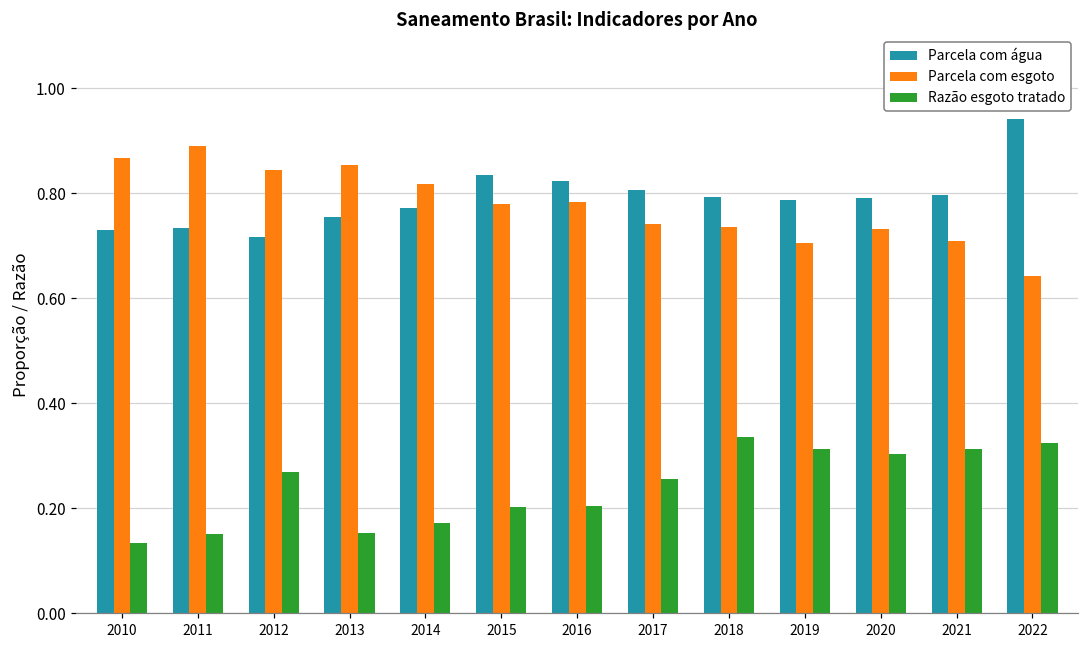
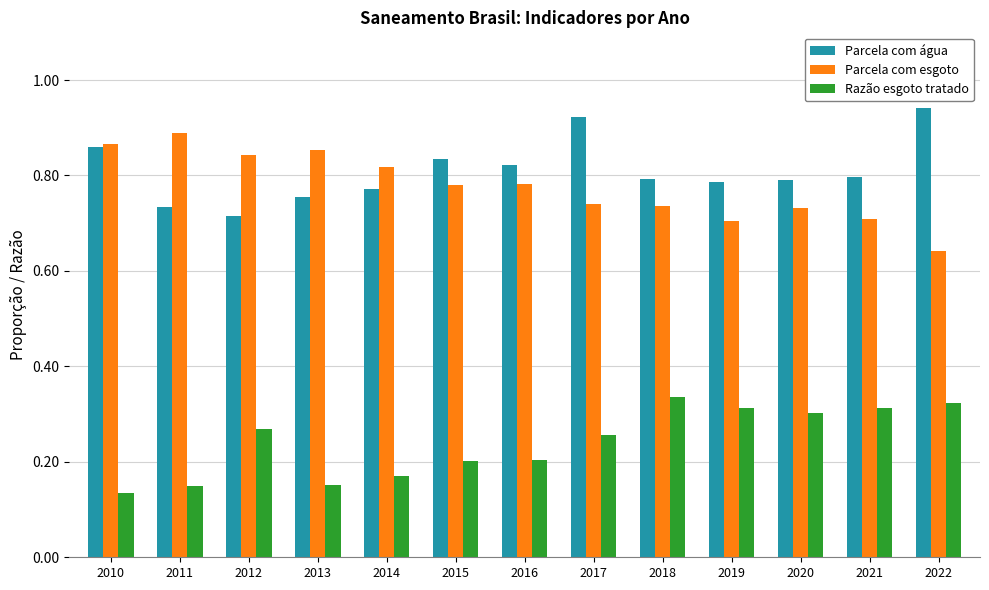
  {
    "Parcela com água": {
-     "2010": 0.73,
+     "2010": 0.86,
      "2011": 0.73,
      "2012": 0.72,
      "2013": 0.76,
      "2014": 0.77,
      "2015": 0.83,
      "2016": 0.82,
-     "2017": 0.81,
+     "2017": 0.92,
      "2018": 0.79,
      "2019": 0.79,
      "2020": 0.79,
      "2021": 0.80,
      "2022": 0.94
    },
    "Parcela com esgoto": {
      "2010": 0.87,
      "2011": 0.89,
      "2012": 0.84,
      "2013": 0.85,
      "2014": 0.82,
      "2015": 0.78,
      "2016": 0.78,
      "2017": 0.74,
      "2018": 0.74,
      "2019": 0.71,
      "2020": 0.73,
      "2021": 0.71,
      "2022": 0.64
    },
    "Razão esgoto tratado": {
      "2010": 0.13,
      "2011": 0.15,
      "2012": 0.27,
      "2013": 0.15,
      "2014": 0.17,
      "2015": 0.20,
      "2016": 0.20,
      "2017": 0.26,
      "2018": 0.34,
      "2019": 0.31,
      "2020": 0.30,
      "2021": 0.31,
      "2022": 0.32
    }
  }
